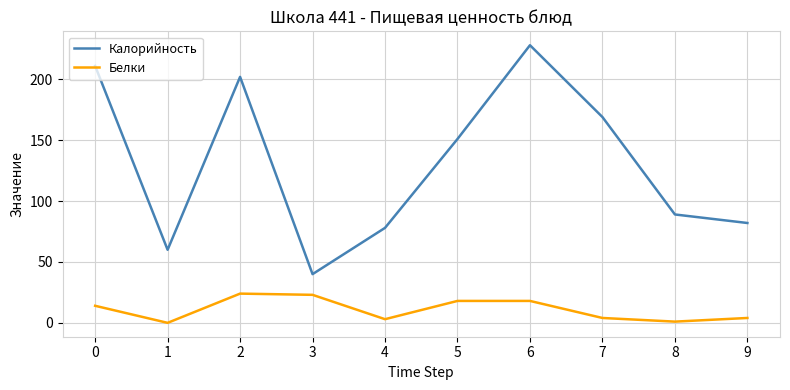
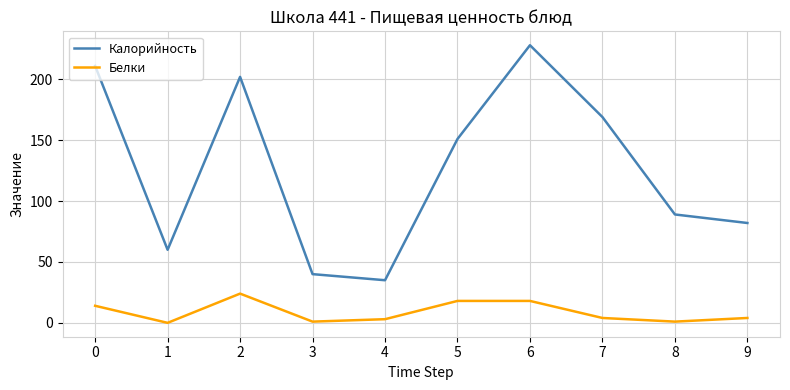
  {
    "Калорийность": {
      "1": 60,
      "2": 202,
      "3": 40,
-     "4": 78,
+     "4": 35,
      "5": 151,
      "6": 228,
      "7": 169,
      "8": 89,
      "9": 82
    },
    "Белки": {
      "0": 14,
      "1": 0,
      "2": 24,
-     "3": 23,
+     "3": 1,
      "4": 3,
      "5": 18,
      "6": 18,
      "7": 4,
      "8": 1,
      "9": 4
    }
  }
